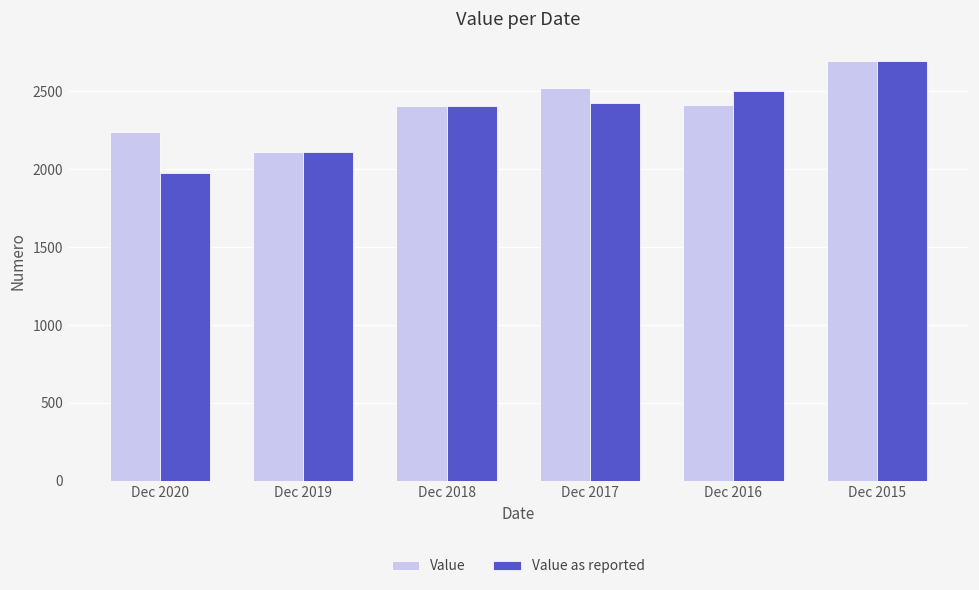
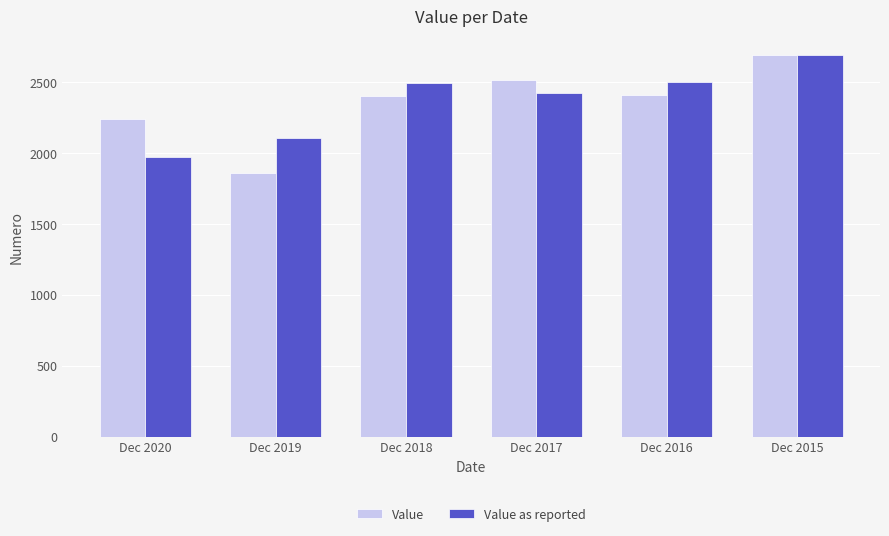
  {
    "Value": {
      "Dec 2020": 2240,
-     "Dec 2019": 2110,
+     "Dec 2019": 1860,
      "Dec 2018": 2400,
      "Dec 2017": 2520,
      "Dec 2016": 2410,
      "Dec 2015": 2690
    },
    "Value as reported": {
      "Dec 2020": 1970,
      "Dec 2019": 2110,
-     "Dec 2018": 2400,
+     "Dec 2018": 2500,
      "Dec 2017": 2420,
      "Dec 2016": 2500,
      "Dec 2015": 2690
    }
  }
